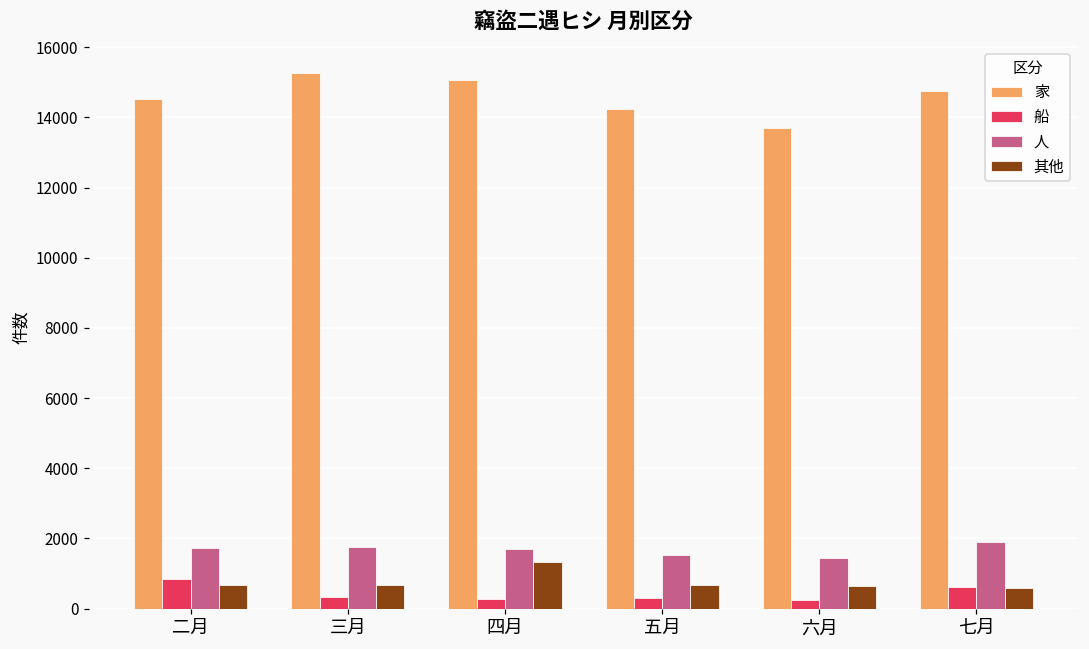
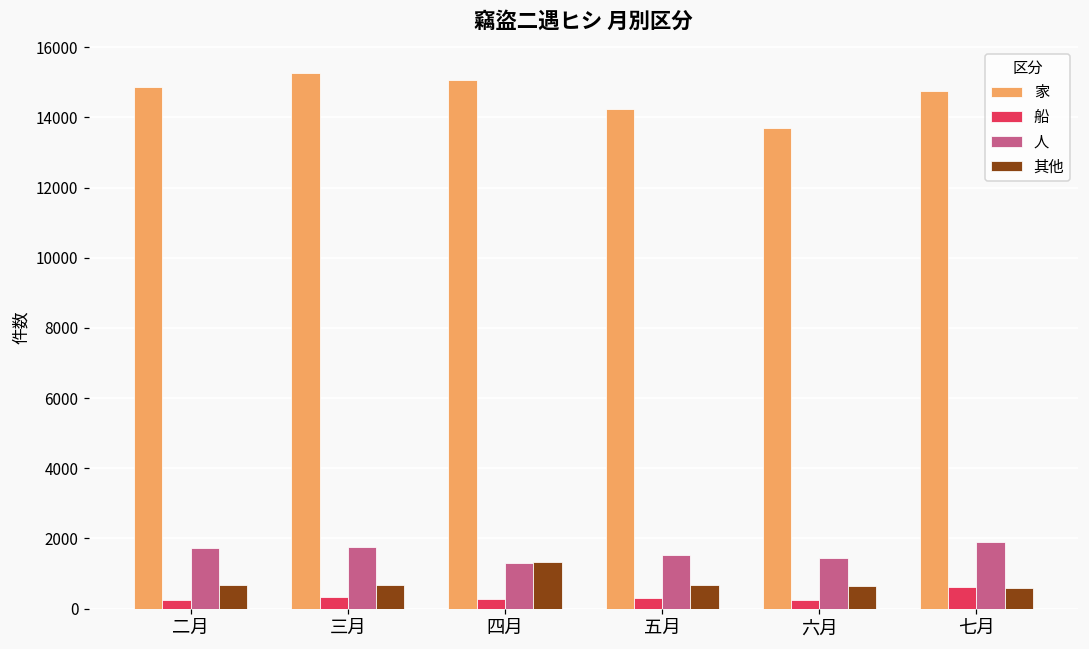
  {
    "家": {
-     "二月": 14500,
+     "二月": 14900,
      "三月": 15300,
      "四月": 15100,
      "五月": 14200,
      "六月": 13700,
      "七月": 14800
    },
    "船": {
-     "二月": 800,
+     "二月": 300,
      "三月": 300,
      "四月": 300,
      "五月": 300,
      "六月": 200,
      "七月": 600
    },
    "人": {
      "二月": 1700,
      "三月": 1800,
-     "四月": 1700,
+     "四月": 1300,
      "五月": 1500,
      "六月": 1400,
      "七月": 1900
    },
    "其他": {
      "二月": 700,
      "三月": 700,
      "四月": 1300,
      "五月": 700,
      "六月": 700,
      "七月": 600
    }
  }
